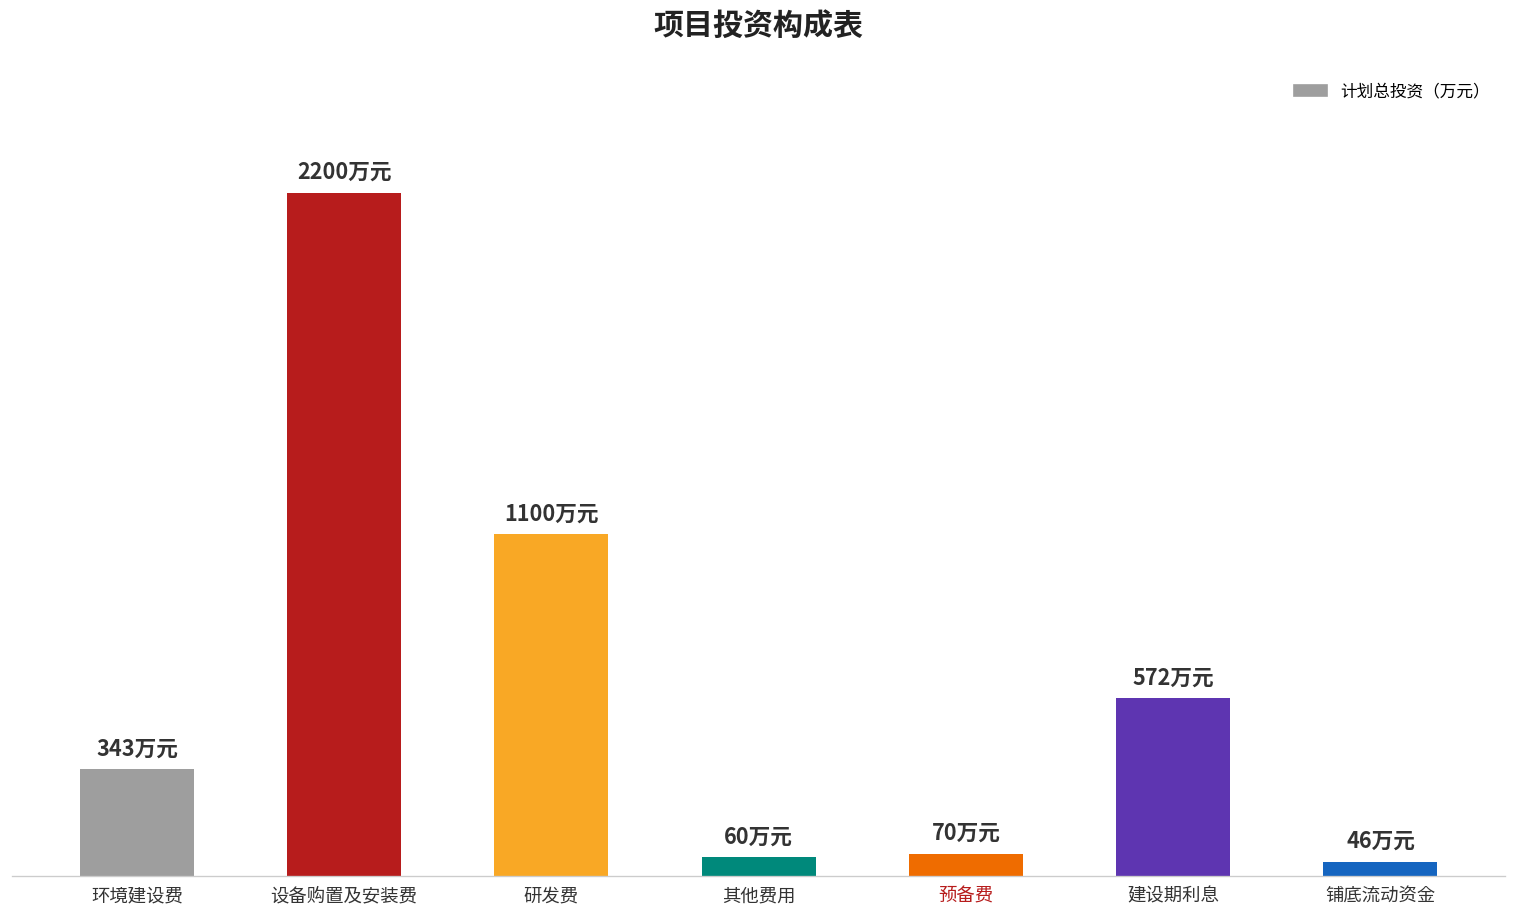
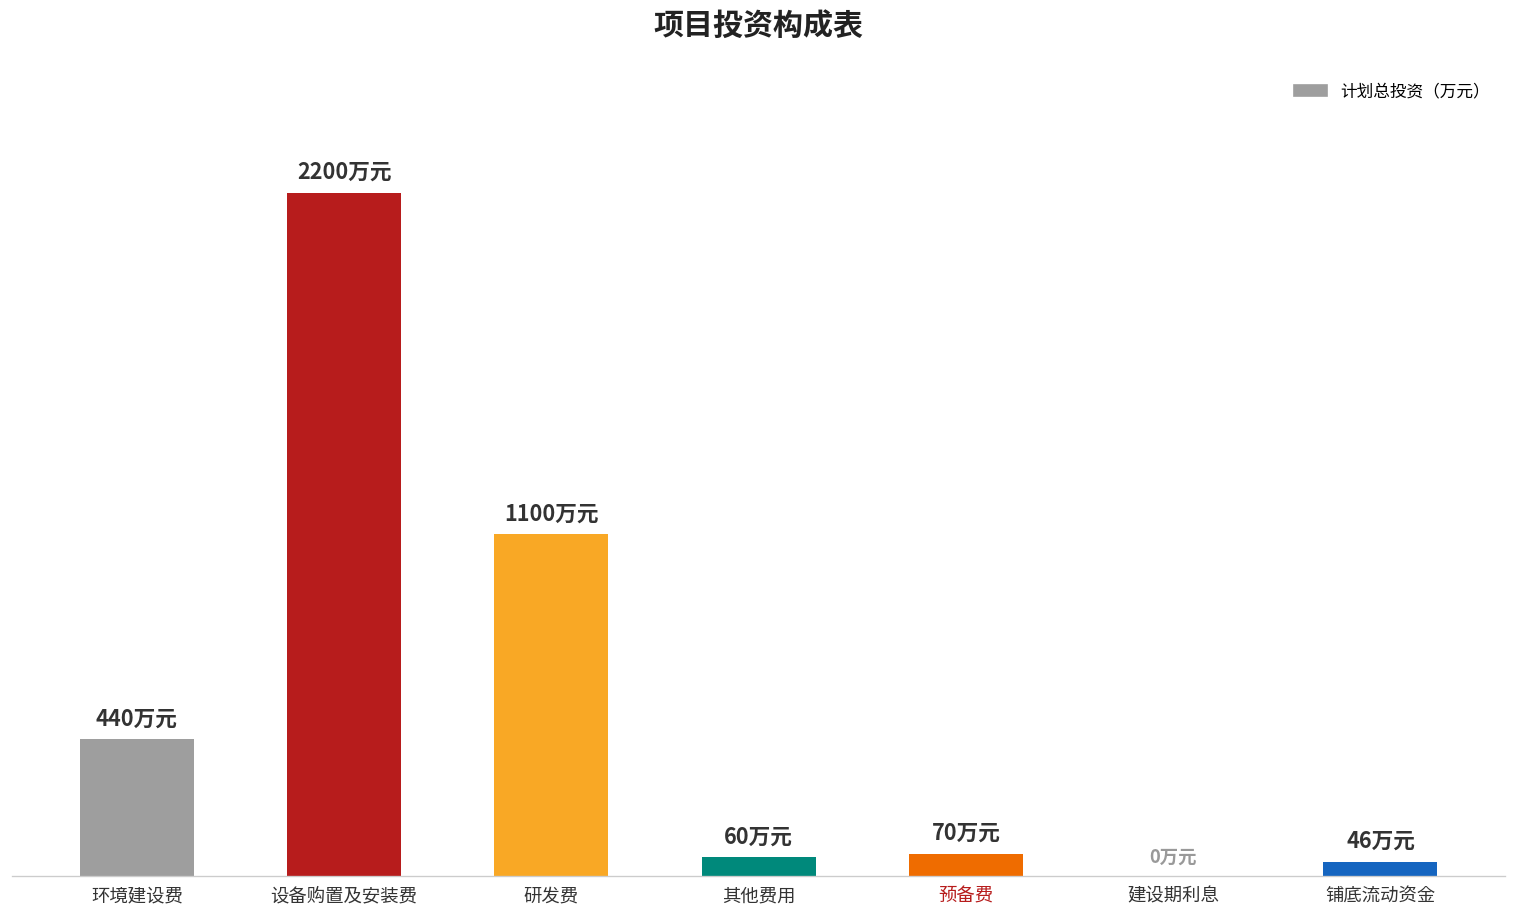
  {
-   "环境建设费": 343,
+   "环境建设费": 440,
    "设备购置及安装费": 2200,
    "研发费": 1100,
    "其他费用": 60,
    "预备费": 70,
-   "建设期利息": 572,
+   "建设期利息": 0,
    "铺底流动资金": 46
  }
